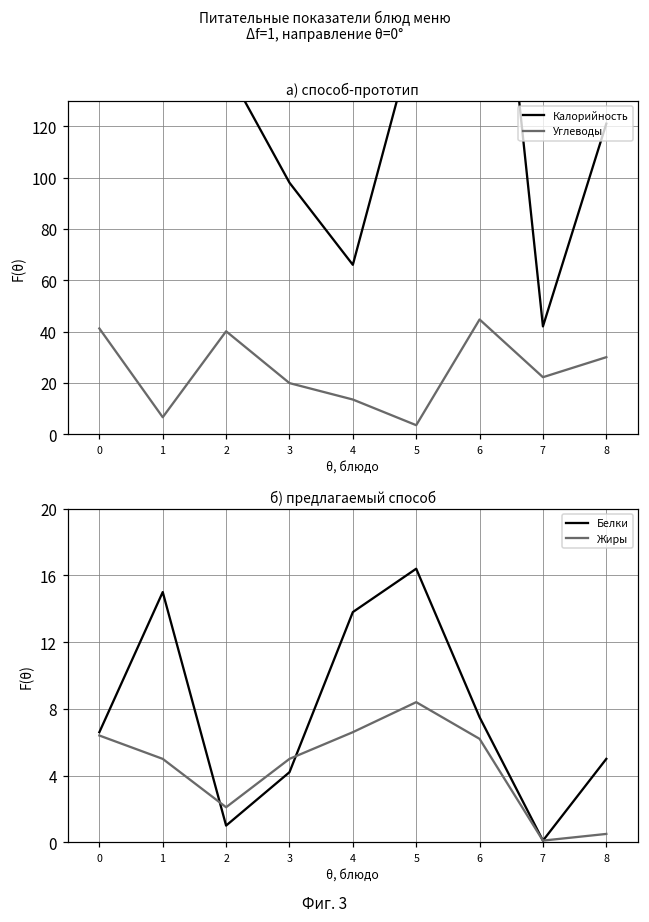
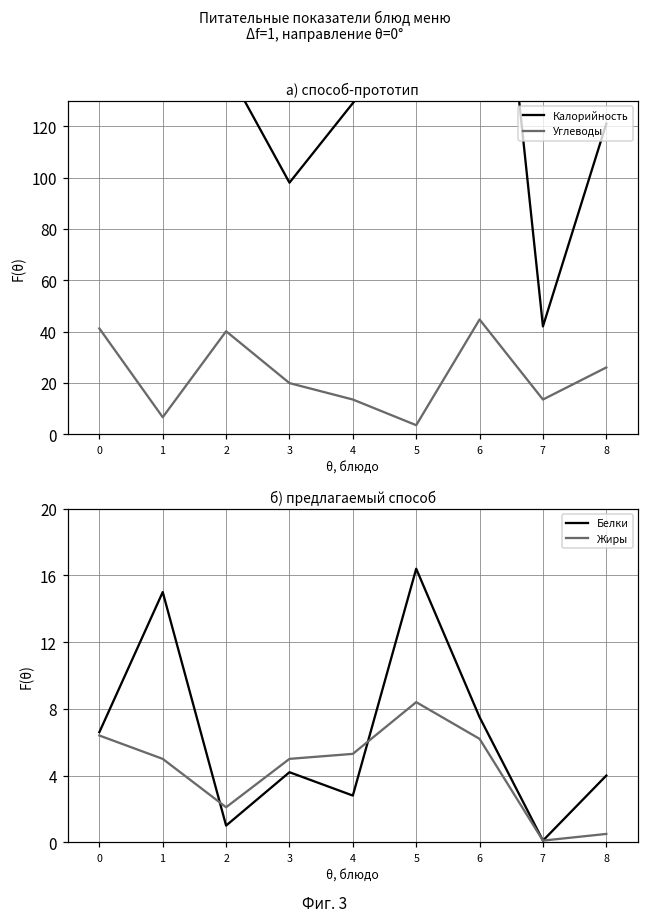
  {
    "а) способ-прототип": {
      "Калорийность": {
        "3": 98,
-       "4": 66,
+       "4": 129,
        "7": 42
      },
      "Углеводы": {
        "0": 41,
        "1": 7,
        "2": 40,
        "3": 20,
        "4": 14,
        "5": 4,
        "6": 45,
-       "7": 22,
-       "8": 30
+       "7": 14,
+       "8": 26
      }
    },
    "б) предлагаемый способ": {
      "Белки": {
        "0": 6.6,
        "1": 15.0,
        "2": 1.0,
        "3": 4.2,
-       "4": 13.8,
+       "4": 2.8,
        "5": 16.4,
        "6": 7.5,
-       "8": 5
+       "8": 4
      },
      "Жиры": {
        "0": 6.4,
        "1": 5.0,
        "2": 2.1,
        "3": 5.0,
-       "4": 6.6,
+       "4": 5.3,
        "5": 8.4,
        "6": 6.2,
        "8": 0.5
      }
    }
  }
